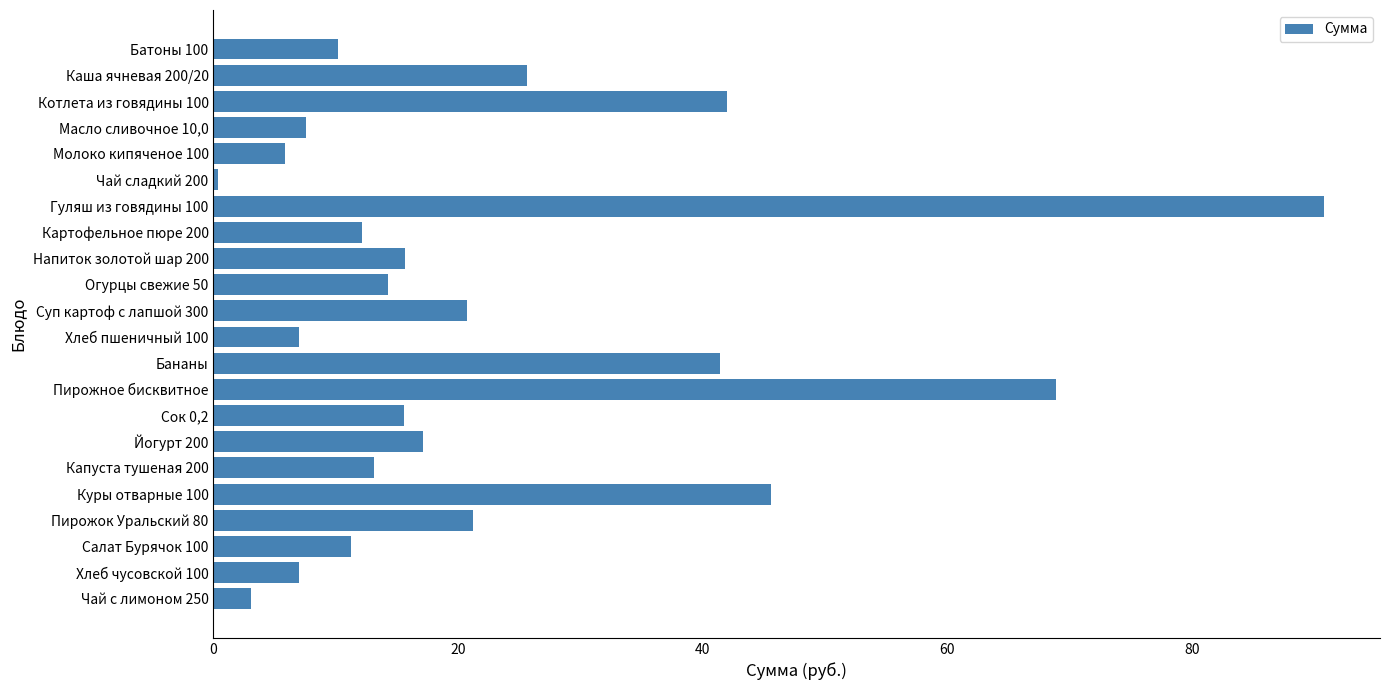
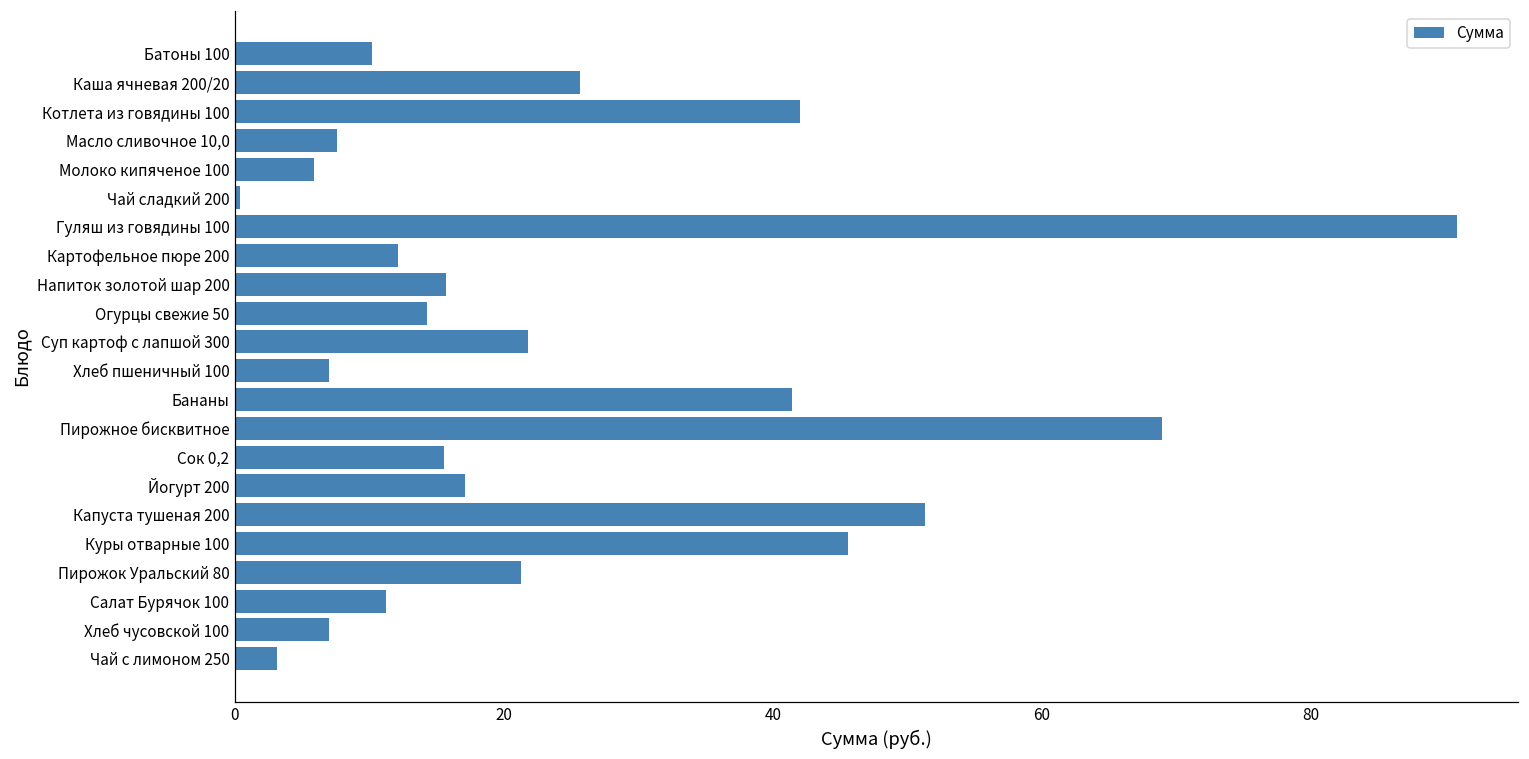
  {
    "Батоны 100": 10.2,
    "Каша ячневая 200/20": 25.7,
    "Котлета из говядины 100": 42.0,
    "Масло сливочное 10,0": 7.6,
    "Молоко кипяченое 100": 5.9,
    "Чай сладкий 200": 0.4,
    "Гуляш из говядины 100": 90.9,
    "Картофельное пюре 200": 12.1,
    "Напиток золотой шар 200": 15.7,
    "Огурцы свежие 50": 14.3,
-   "Суп картоф с лапшой 300": 20.7,
+   "Суп картоф с лапшой 300": 21.8,
    "Хлеб пшеничный 100": 7.0,
    "Бананы": 41.5,
    "Пирожное бисквитное": 68.9,
    "Сок 0,2": 15.6,
    "Йогурт 200": 17.1,
-   "Капуста тушеная 200": 13.1,
+   "Капуста тушеная 200": 51.3,
    "Куры отварные 100": 45.6,
    "Пирожок Уральский 80": 21.3,
    "Салат Бурячок 100": 11.3,
    "Хлеб чусовской 100": 7.0,
    "Чай с лимоном 250": 3.1
  }
